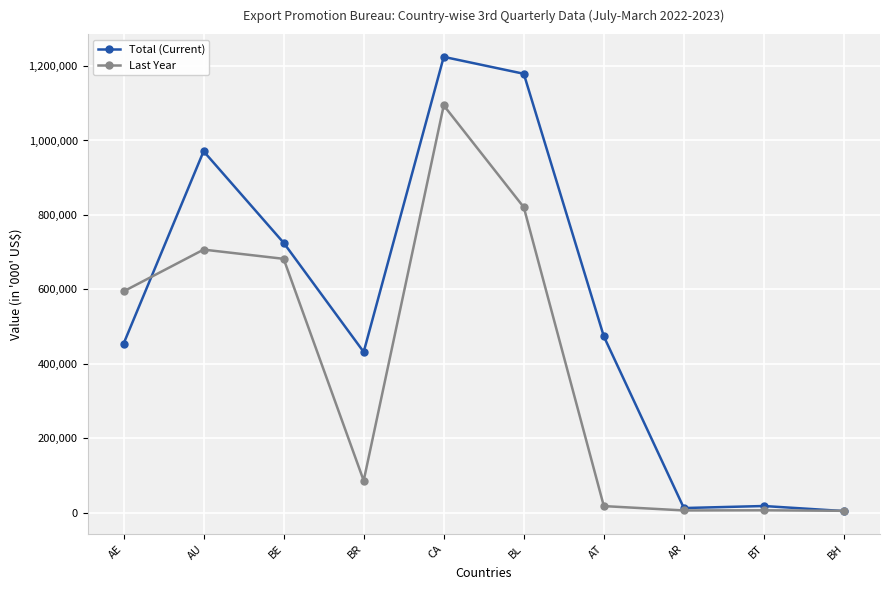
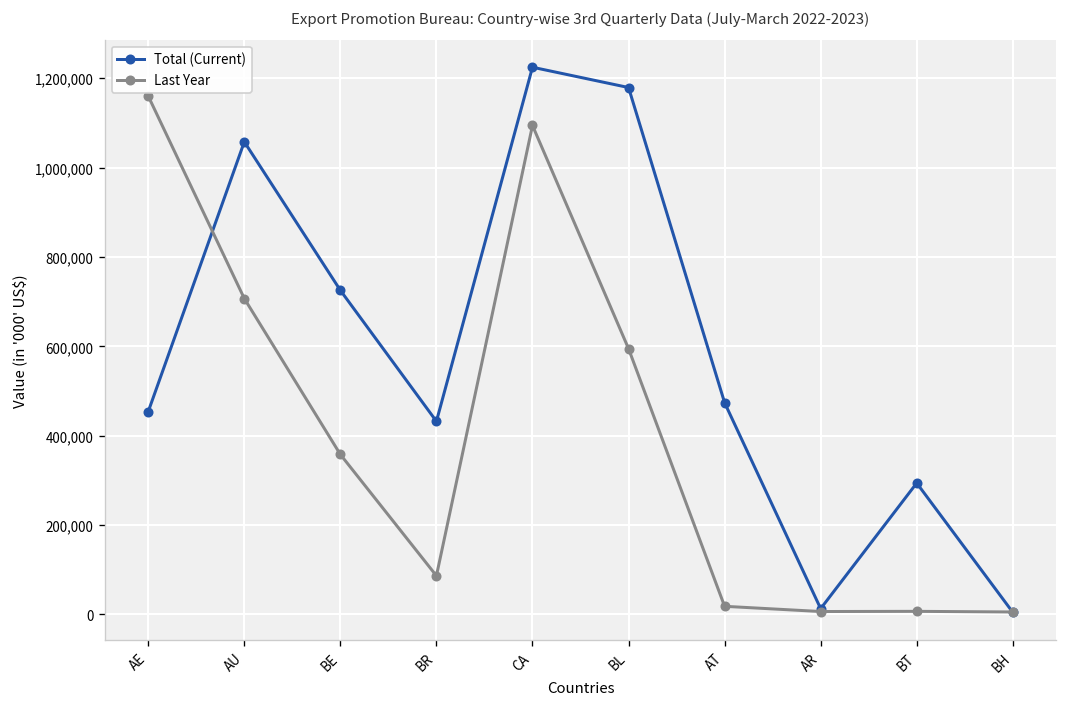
  {
    "Total (Current)": {
      "AE": "450,000",
-     "AU": "970,000",
+     "AU": "1,060,000",
      "BE": "730,000",
      "BR": "430,000",
      "CA": "1,220,000",
      "BL": "1,180,000",
      "AT": "470,000",
-     "BT": "20,000"
+     "BT": "290,000"
    },
    "Last Year": {
-     "AE": "590,000",
+     "AE": "1,160,000",
      "AU": "710,000",
-     "BE": "680,000",
+     "BE": "360,000",
      "BR": "90,000",
      "CA": "1,090,000",
-     "BL": "820,000",
+     "BL": "590,000",
      "AT": "20,000",
      "BT": "10,000"
    }
  }
